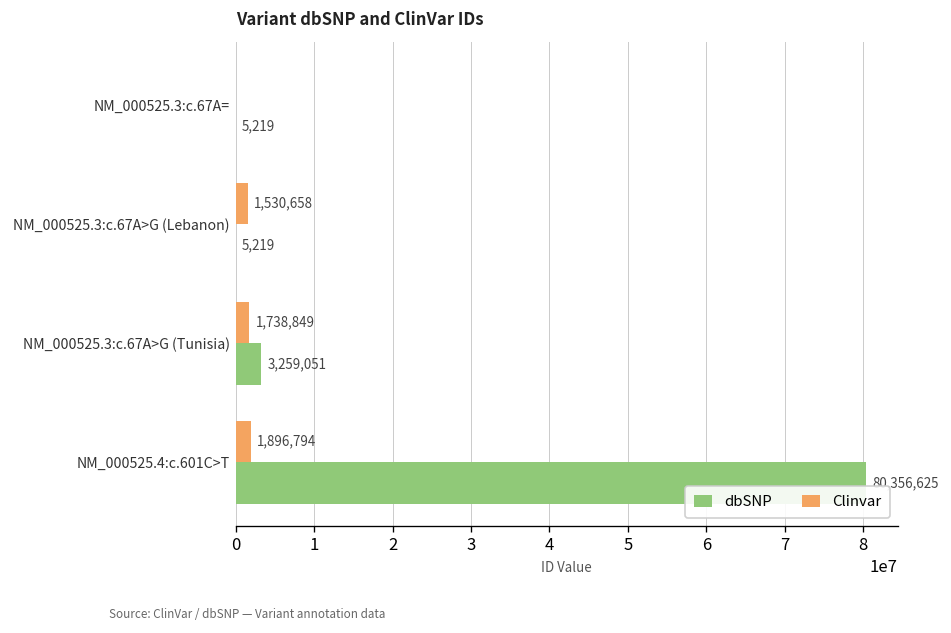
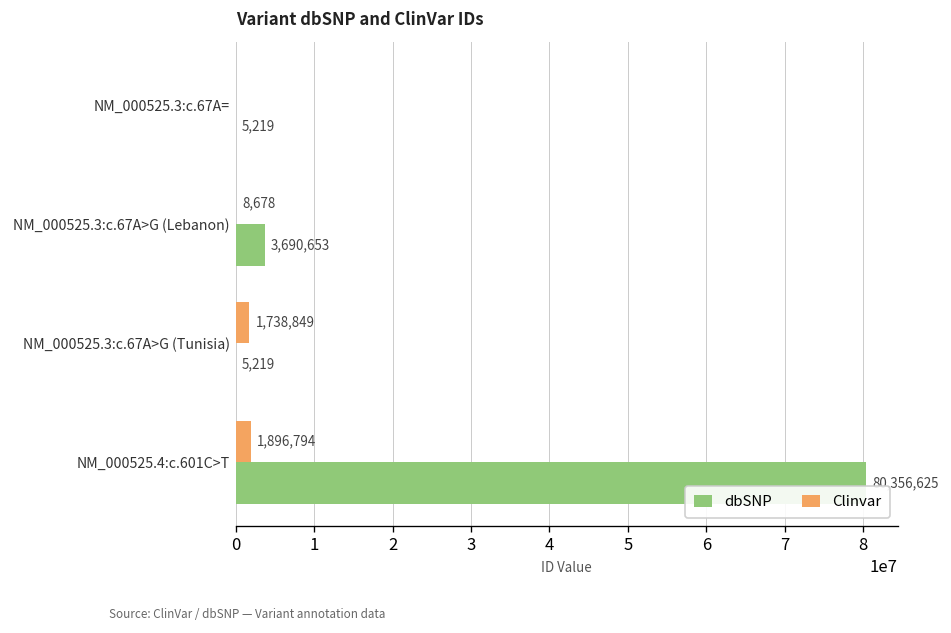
  {
    "dbSNP": {
      "NM_000525.3:c.67A=": "5,219",
-     "NM_000525.3:c.67A>G (Lebanon)": "5,219",
-     "NM_000525.3:c.67A>G (Tunisia)": "3,259,051"
+     "NM_000525.3:c.67A>G (Lebanon)": "3,690,653",
+     "NM_000525.3:c.67A>G (Tunisia)": "5,219"
    },
    "Clinvar": {
-     "NM_000525.3:c.67A>G (Lebanon)": "1,530,658",
+     "NM_000525.3:c.67A>G (Lebanon)": "8,678",
      "NM_000525.3:c.67A>G (Tunisia)": "1,738,849",
      "NM_000525.4:c.601C>T": "1,896,794"
    }
  }
